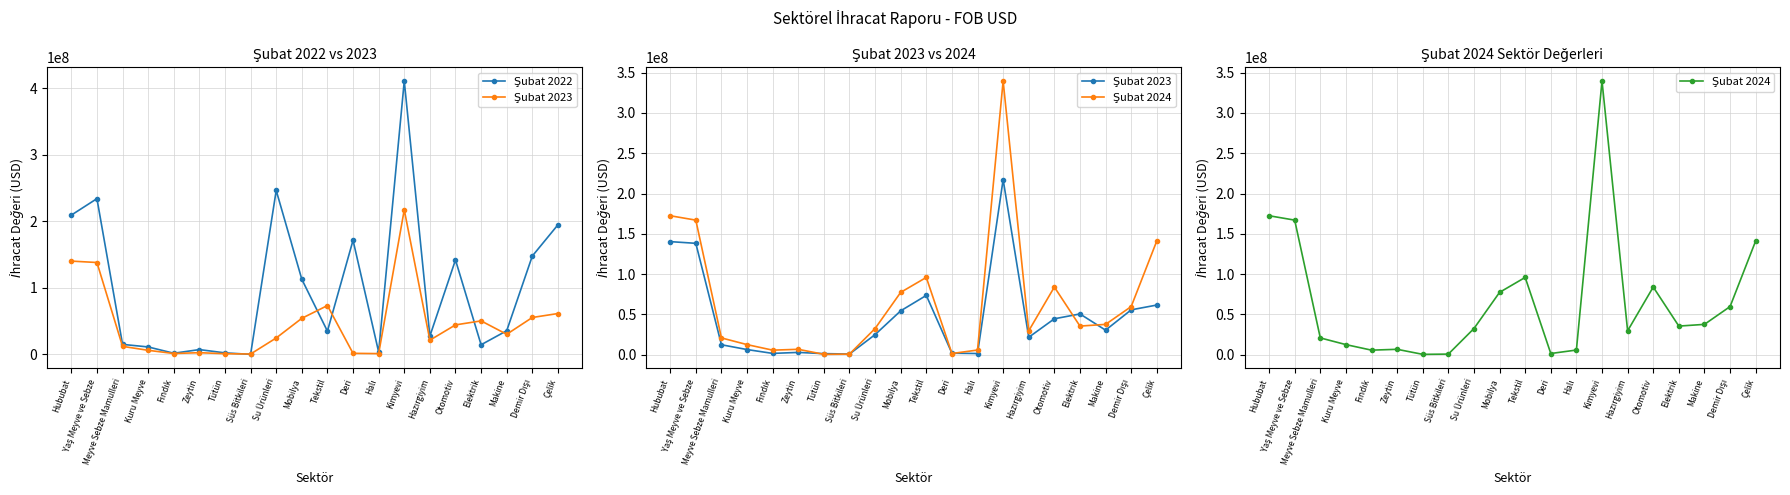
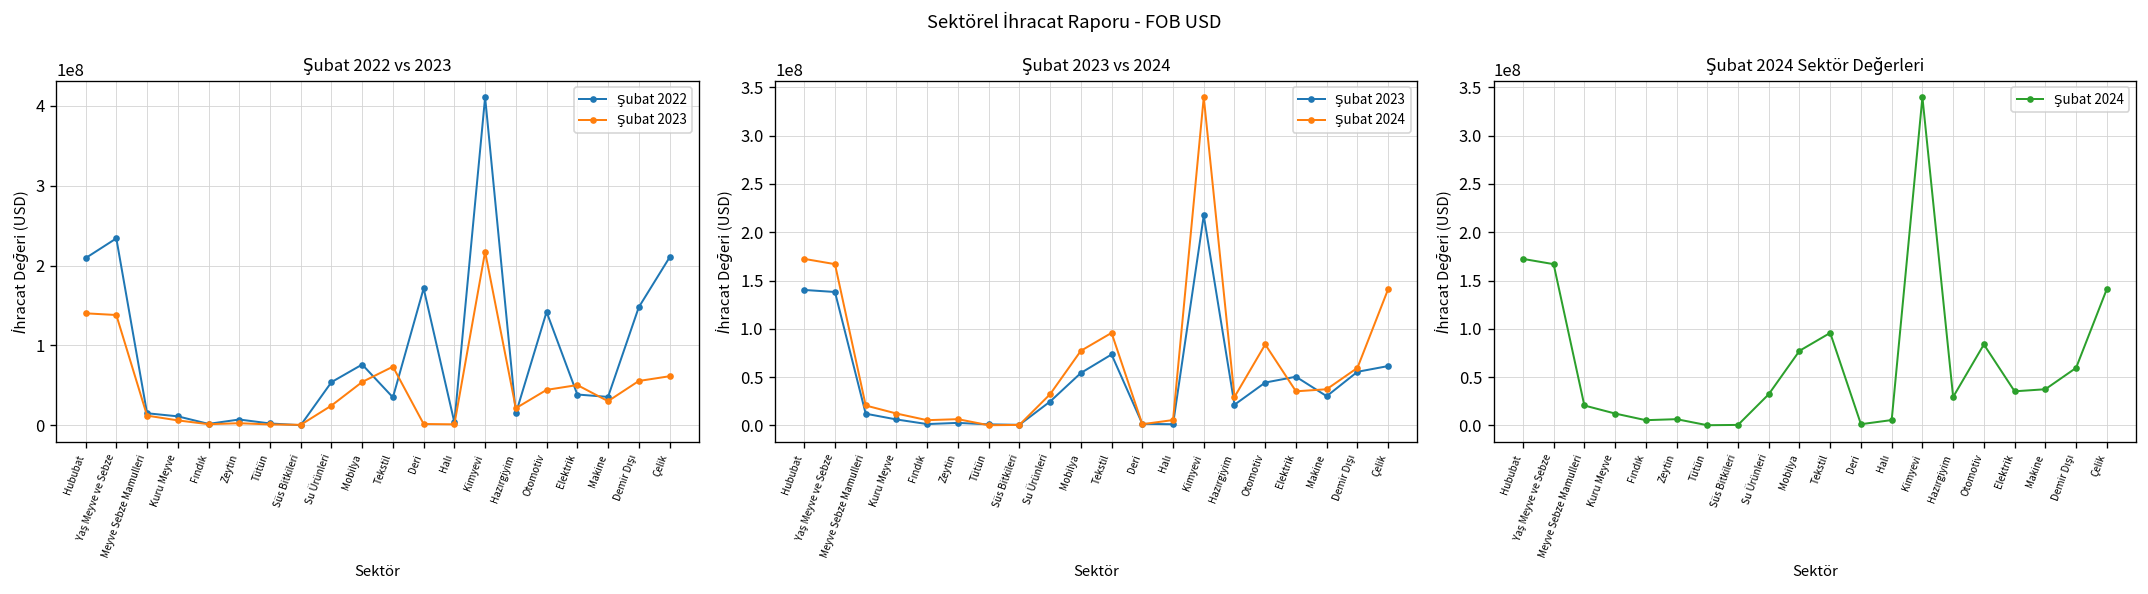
  {
    "Şubat 2022 vs 2023": {
      "Şubat 2022": {
        "Hububat": 210000000,
        "Yaş Meyve ve Sebze": 230000000,
        "Kuru Meyve": 10000000,
        "Zeytin": 10000000,
-       "Su Ürünleri": 250000000,
-       "Mobilya": 110000000,
+       "Su Ürünleri": 50000000,
+       "Mobilya": 80000000,
        "Tekstil": 40000000,
        "Deri": 170000000,
        "Kimyevi": 410000000,
-       "Hazırgiyim": 30000000,
+       "Hazırgiyim": 10000000,
        "Otomotiv": 140000000,
-       "Elektrik": 10000000,
+       "Elektrik": 40000000,
        "Makine": 40000000,
        "Demir Dışı": 150000000,
-       "Çelik": 190000000
+       "Çelik": 210000000
      }
    },
    "Şubat 2023 vs 2024": {
      "Şubat 2023": {
        "Hububat": 140000000,
        "Yaş Meyve ve Sebze": 140000000,
        "Meyve Sebze Mamulleri": 10000000,
        "Kuru Meyve": 10000000,
        "Fındık": 0,
        "Zeytin": 0,
        "Su Ürünleri": 20000000,
        "Mobilya": 50000000,
        "Tekstil": 70000000,
        "Halı": 0,
        "Kimyevi": 220000000,
        "Hazırgiyim": 20000000,
        "Otomotiv": 40000000,
        "Elektrik": 50000000,
        "Makine": 30000000,
        "Demir Dışı": 60000000,
        "Çelik": 60000000
      }
    },
    "Şubat 2024 Sektör Değerleri": {
      "Hububat": 170000000,
      "Yaş Meyve ve Sebze": 170000000,
      "Meyve Sebze Mamulleri": 20000000,
      "Kuru Meyve": 10000000,
      "Fındık": 10000000,
      "Zeytin": 10000000,
      "Tütün": 0,
      "Süs Bitkileri": 0,
      "Su Ürünleri": 30000000,
      "Mobilya": 80000000,
      "Tekstil": 100000000,
      "Deri": 0,
      "Halı": 10000000,
      "Kimyevi": 340000000,
      "Hazırgiyim": 30000000,
      "Otomotiv": 80000000,
      "Elektrik": 40000000,
      "Makine": 40000000,
      "Demir Dışı": 60000000,
      "Çelik": 140000000
    }
  }
